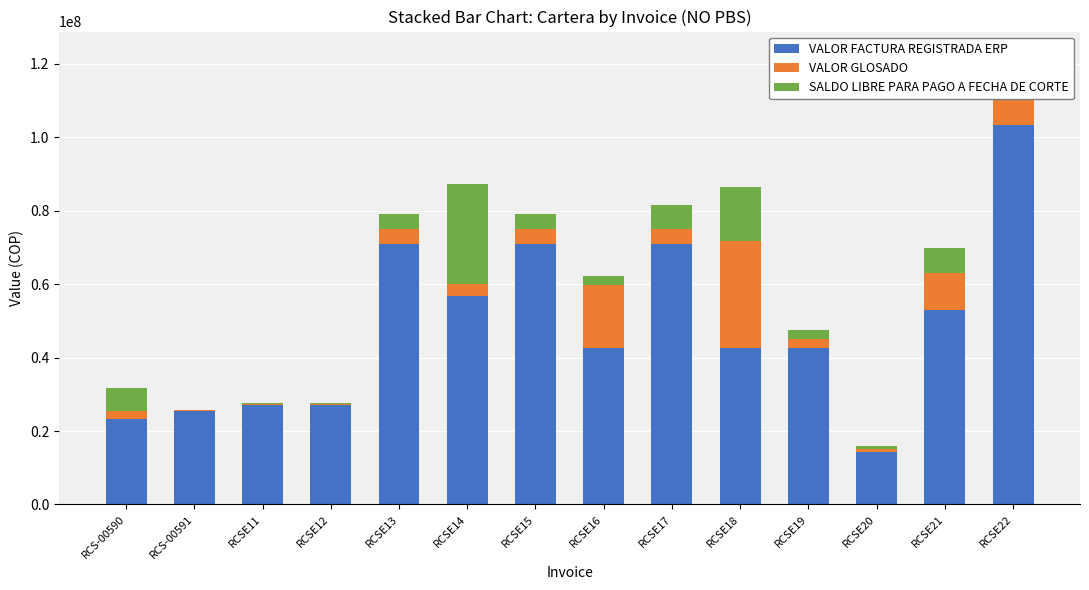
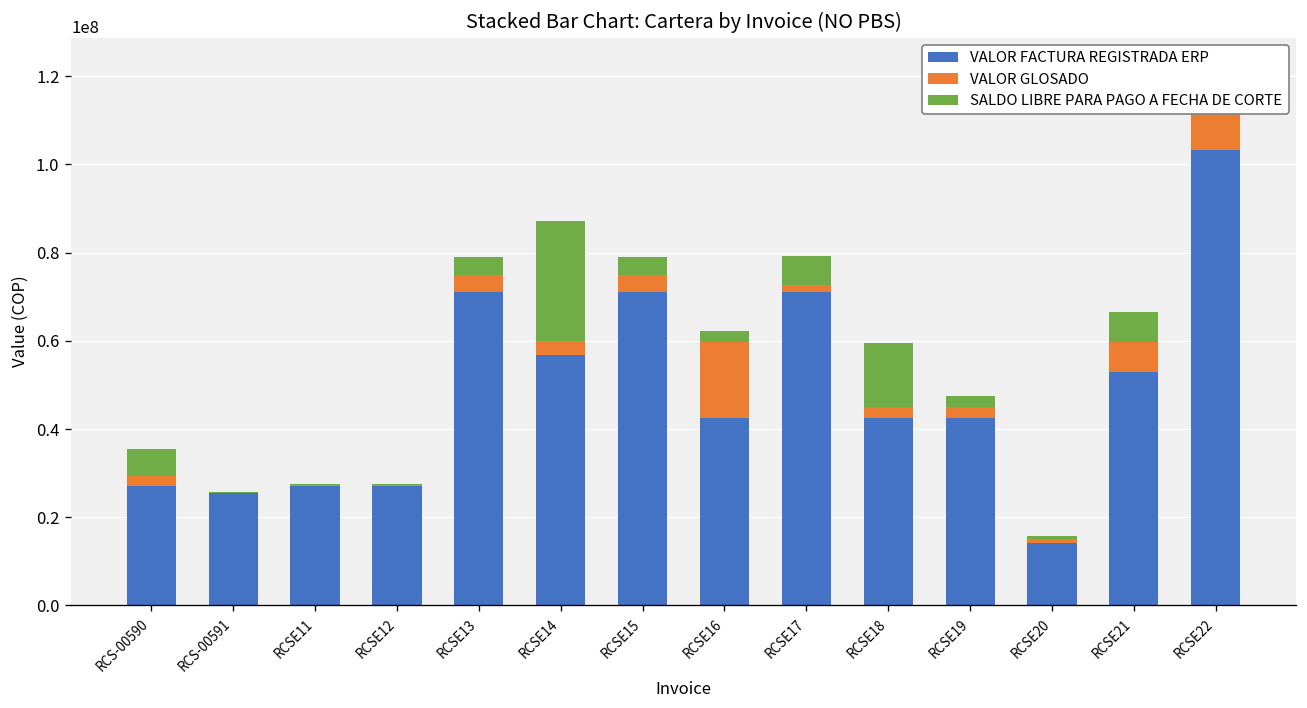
  {
    "VALOR FACTURA REGISTRADA ERP": {
-     "RCS-00590": 23000000,
+     "RCS-00590": 27000000,
      "RCS-00591": 26000000,
      "RCSE11": 27000000,
      "RCSE12": 27000000,
      "RCSE13": 71000000,
      "RCSE14": 57000000,
      "RCSE15": 71000000,
      "RCSE16": 43000000,
      "RCSE17": 71000000,
      "RCSE18": 43000000,
      "RCSE19": 43000000,
      "RCSE20": 14000000,
      "RCSE21": 53000000,
      "RCSE22": 103000000
    },
    "VALOR GLOSADO": {
      "RCS-00590": 2000000,
      "RCSE13": 4000000,
      "RCSE14": 3000000,
      "RCSE15": 4000000,
      "RCSE16": 17000000,
-     "RCSE17": 4000000,
-     "RCSE18": 29000000,
+     "RCSE17": 2000000,
+     "RCSE18": 2000000,
      "RCSE19": 2000000,
      "RCSE20": 1000000,
-     "RCSE21": 10000000
+     "RCSE21": 7000000
    },
    "SALDO LIBRE PARA PAGO A FECHA DE CORTE": {
      "RCS-00590": 6000000,
      "RCSE13": 4000000,
      "RCSE14": 27000000,
      "RCSE15": 4000000,
      "RCSE16": 2000000,
      "RCSE17": 6000000,
      "RCSE18": 15000000,
      "RCSE19": 2000000,
      "RCSE20": 1000000,
      "RCSE21": 7000000
    }
  }
